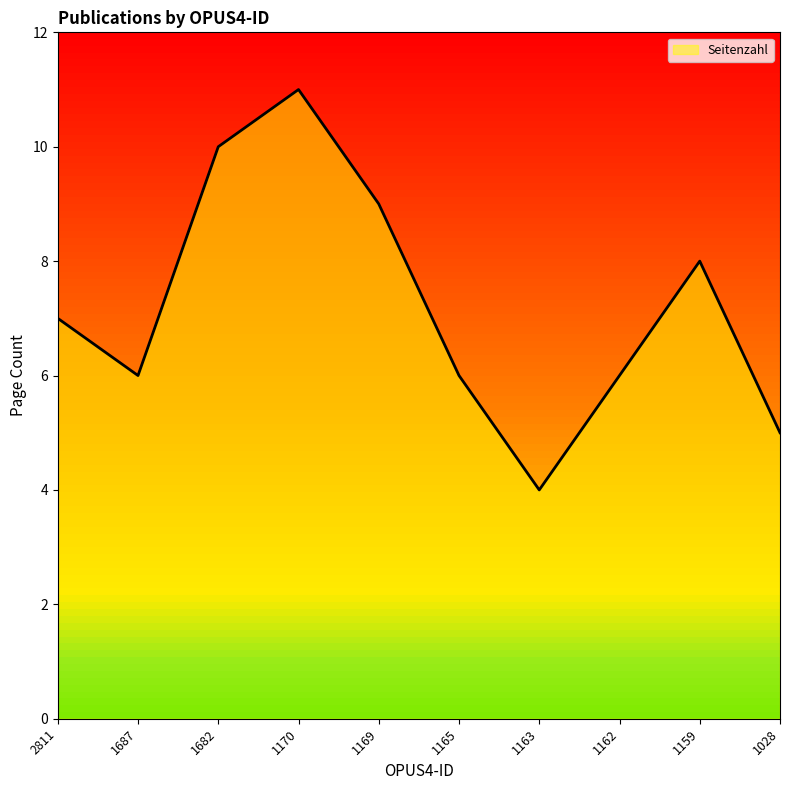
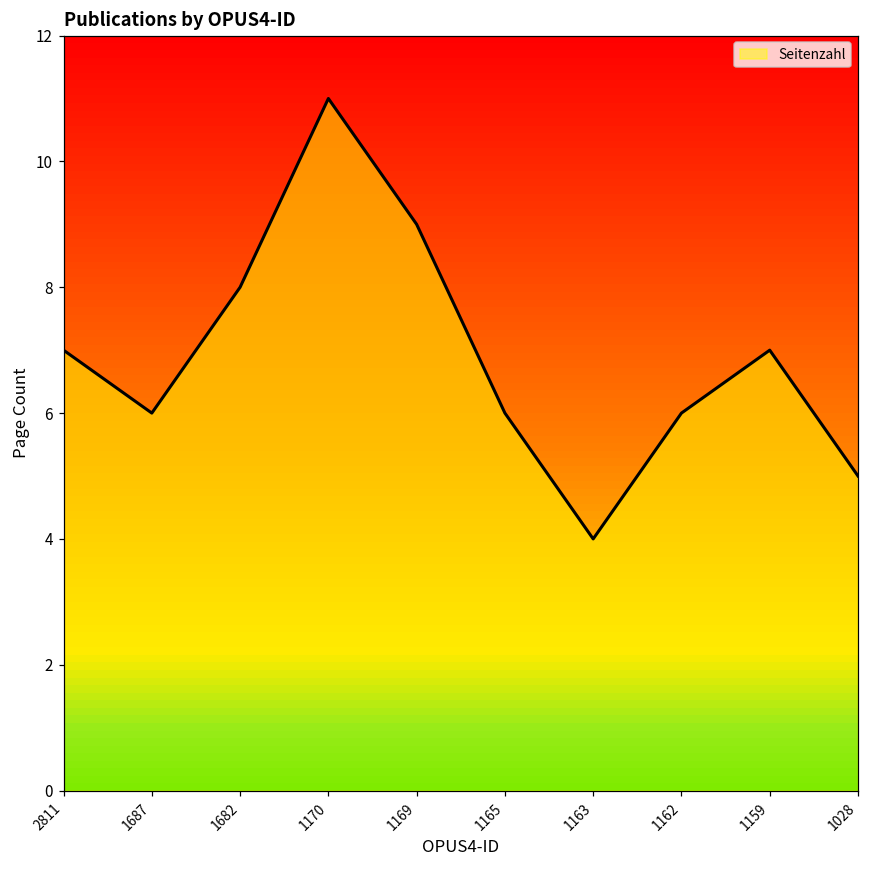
  {
    "2811": 7,
    "1687": 6,
-   "1682": 10,
+   "1682": 8,
    "1170": 11,
    "1169": 9,
    "1165": 6,
    "1163": 4,
    "1162": 6,
-   "1159": 8,
+   "1159": 7,
    "1028": 5
  }
